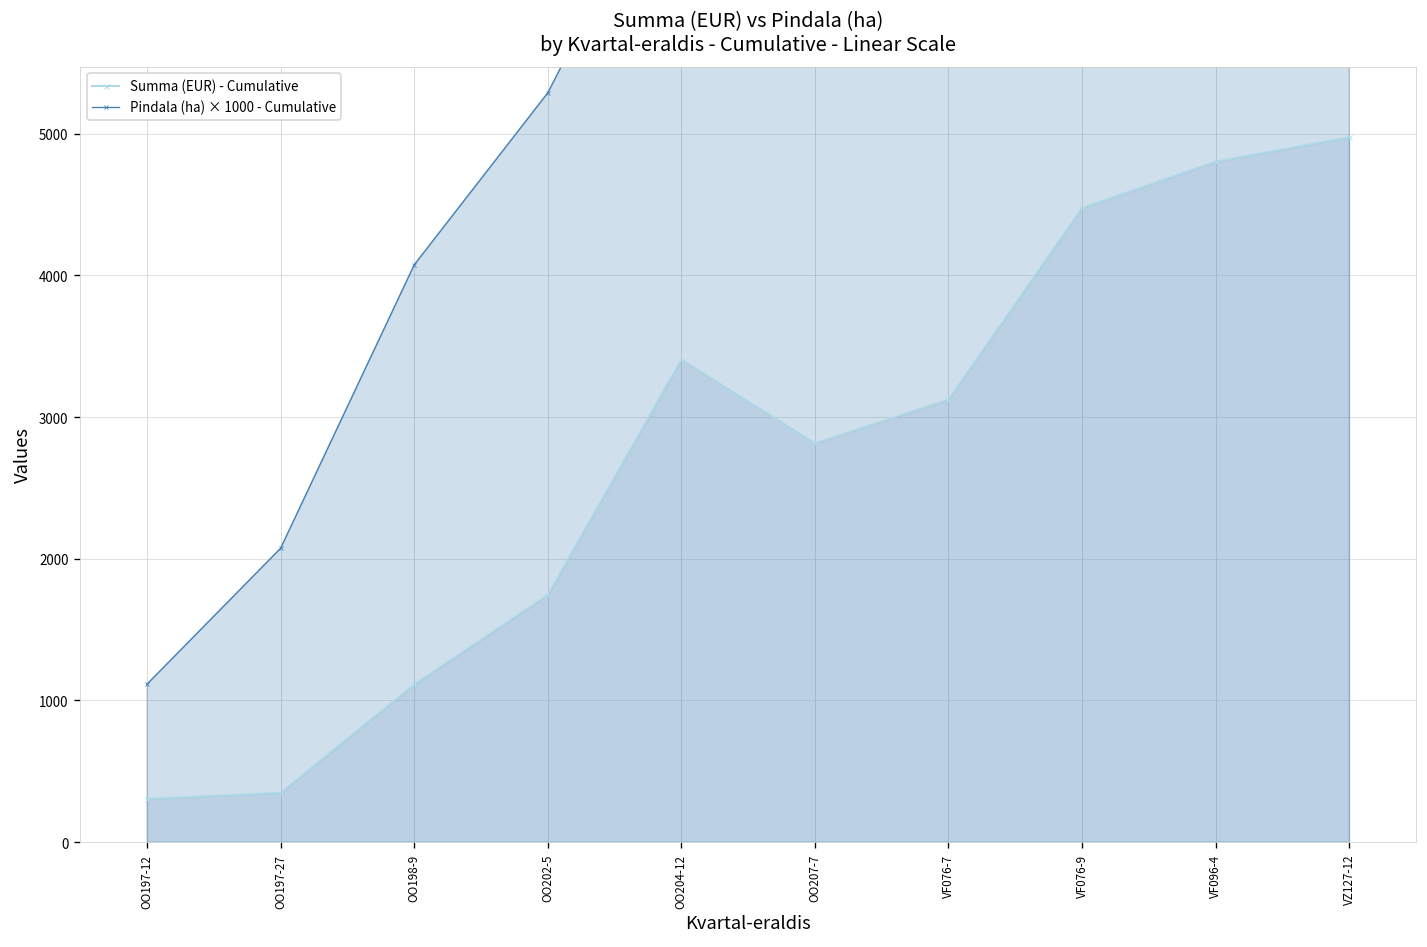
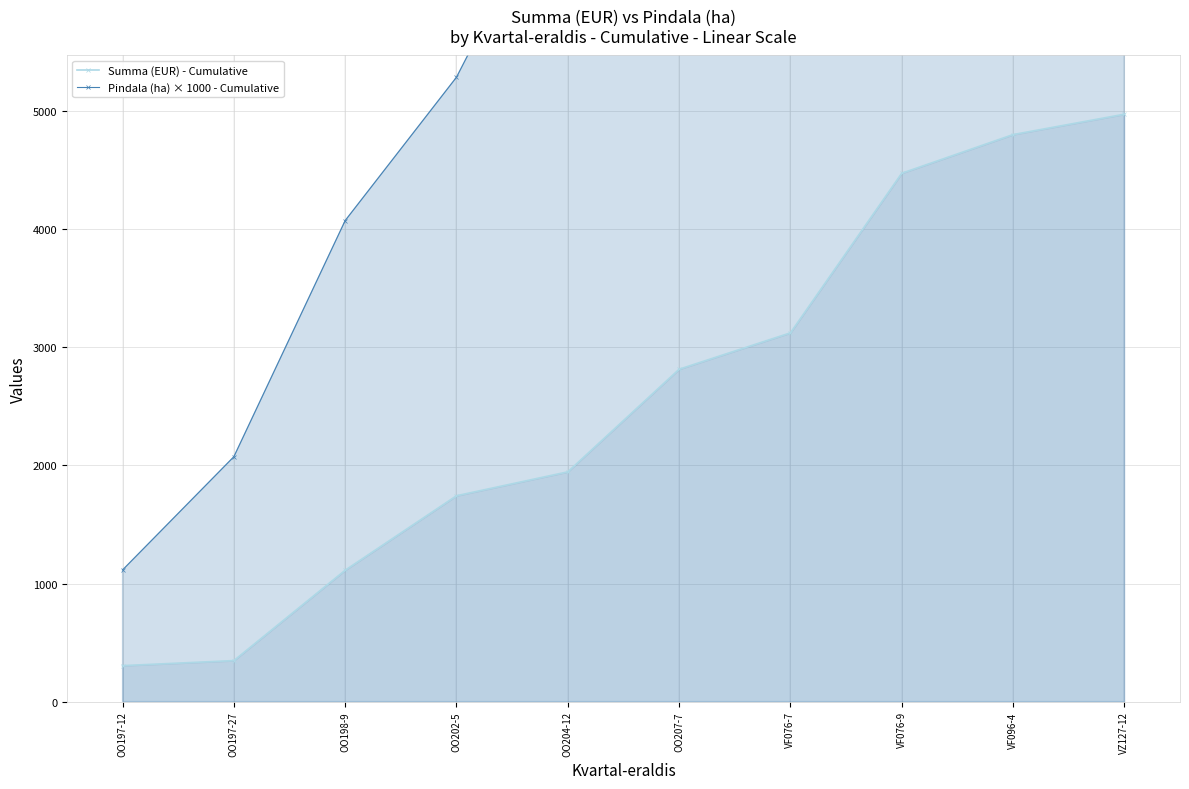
  {
    "Summa (EUR) - Cumulative": {
      "OO197-12": 300,
      "OO197-27": 350,
      "OO198-9": 1110,
      "OO202-5": 1740,
-     "OO204-12": 3410,
+     "OO204-12": 1950,
      "OO207-7": 2810,
      "VF076-7": 3120,
      "VF076-9": 4470,
      "VF096-4": 4800,
      "VZ127-12": 4970
    },
    "Pindala (ha) × 1000 - Cumulative": {
      "OO197-12": 1120,
      "OO197-27": 2070,
      "OO198-9": 4070,
      "OO202-5": 5290
    }
  }
